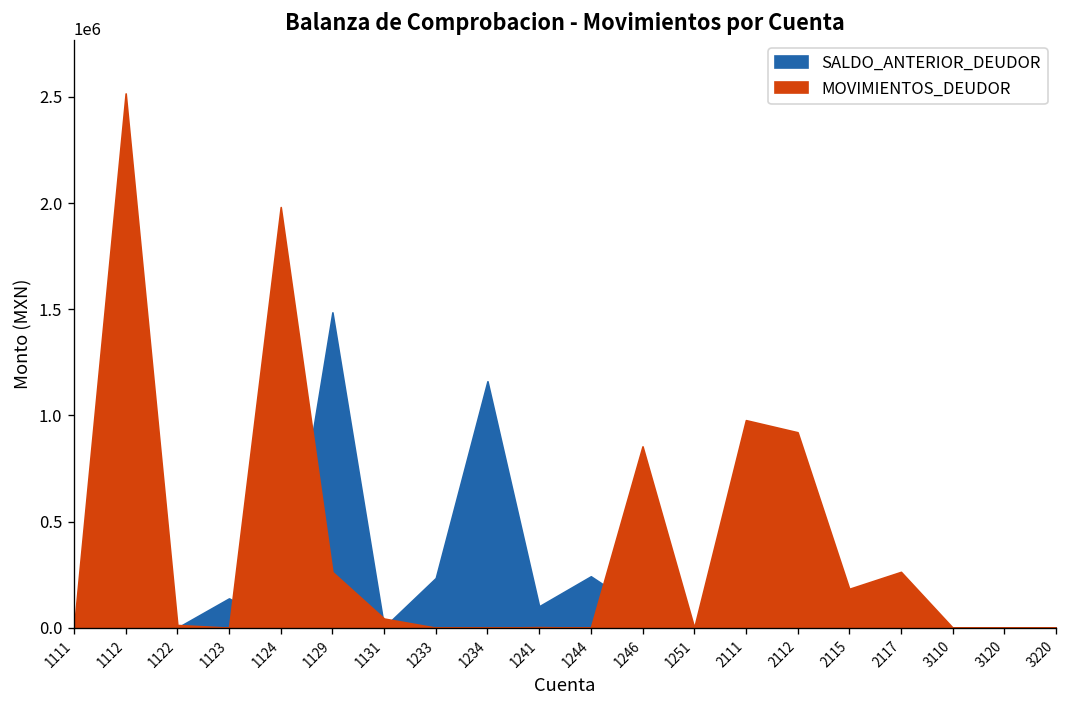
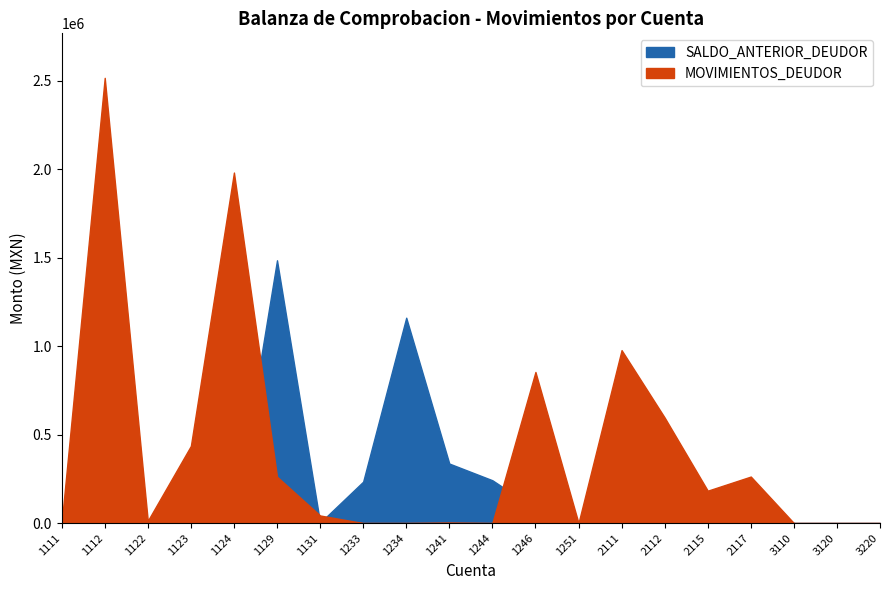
  {
    "SALDO_ANTERIOR_DEUDOR": {
      "1129": 1490000,
      "1233": 230000,
      "1234": 1160000,
-     "1241": 100000,
+     "1241": 340000,
      "1244": 240000
    },
    "MOVIMIENTOS_DEUDOR": {
      "1112": 2520000,
-     "1123": 0,
+     "1123": 440000,
      "1124": 1980000,
      "1129": 260000,
      "1131": 40000,
      "1233": 0,
      "1234": 0,
      "1244": 0,
      "1246": 850000,
      "2111": 980000,
-     "2112": 920000,
+     "2112": 600000,
      "2115": 180000,
      "2117": 260000
    }
  }
